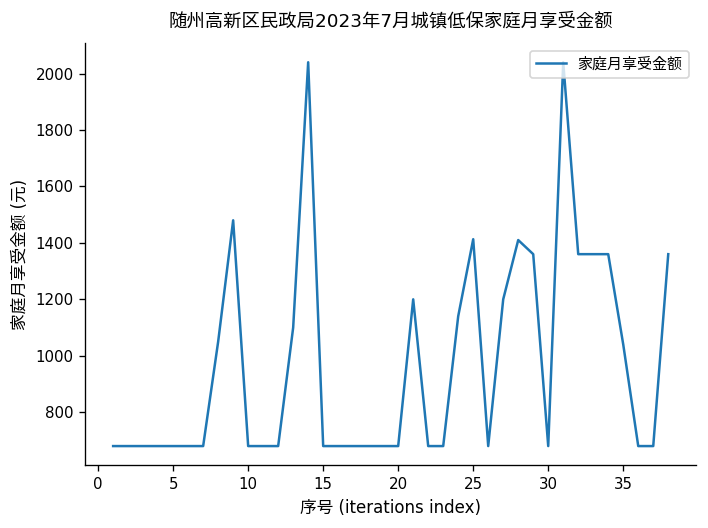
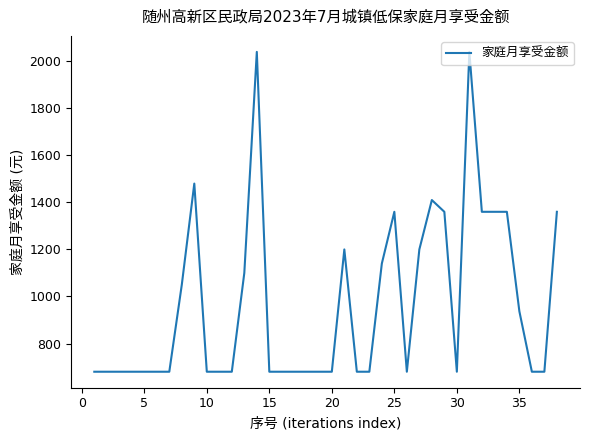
  {
    "5": 680,
    "10": 680,
    "15": 680,
    "20": 680,
-   "25": 1410,
+   "25": 1360,
    "30": 680,
-   "35": 1040
+   "35": 940
  }
